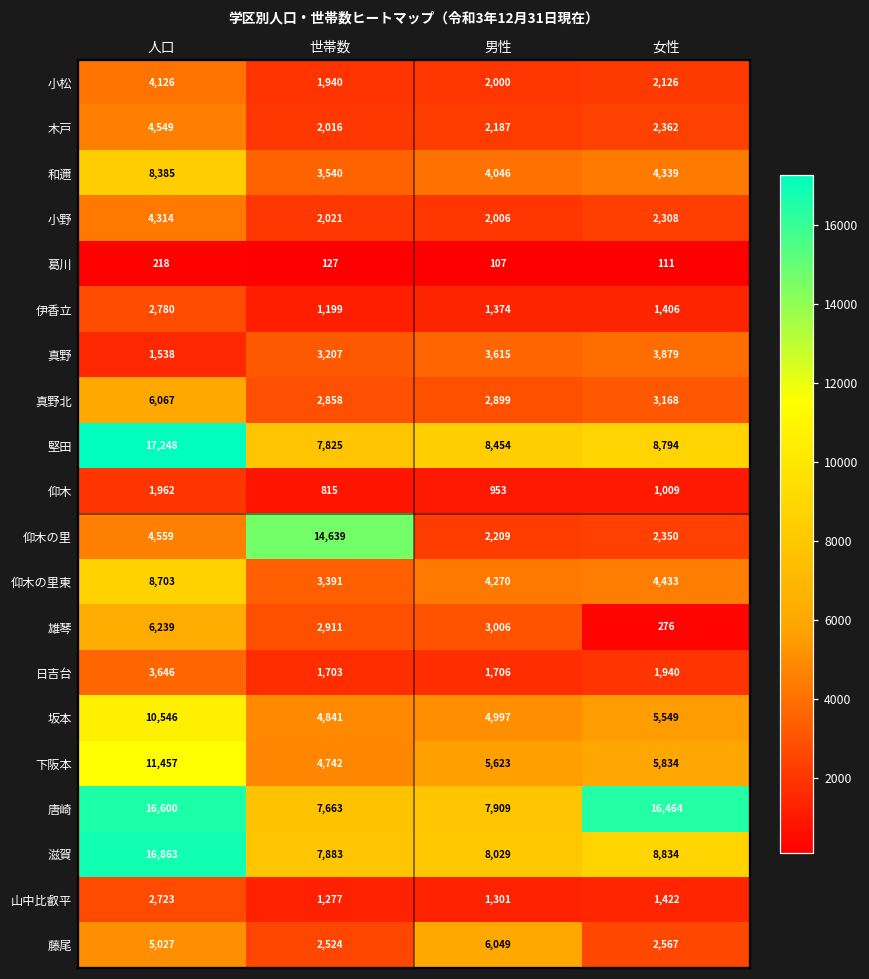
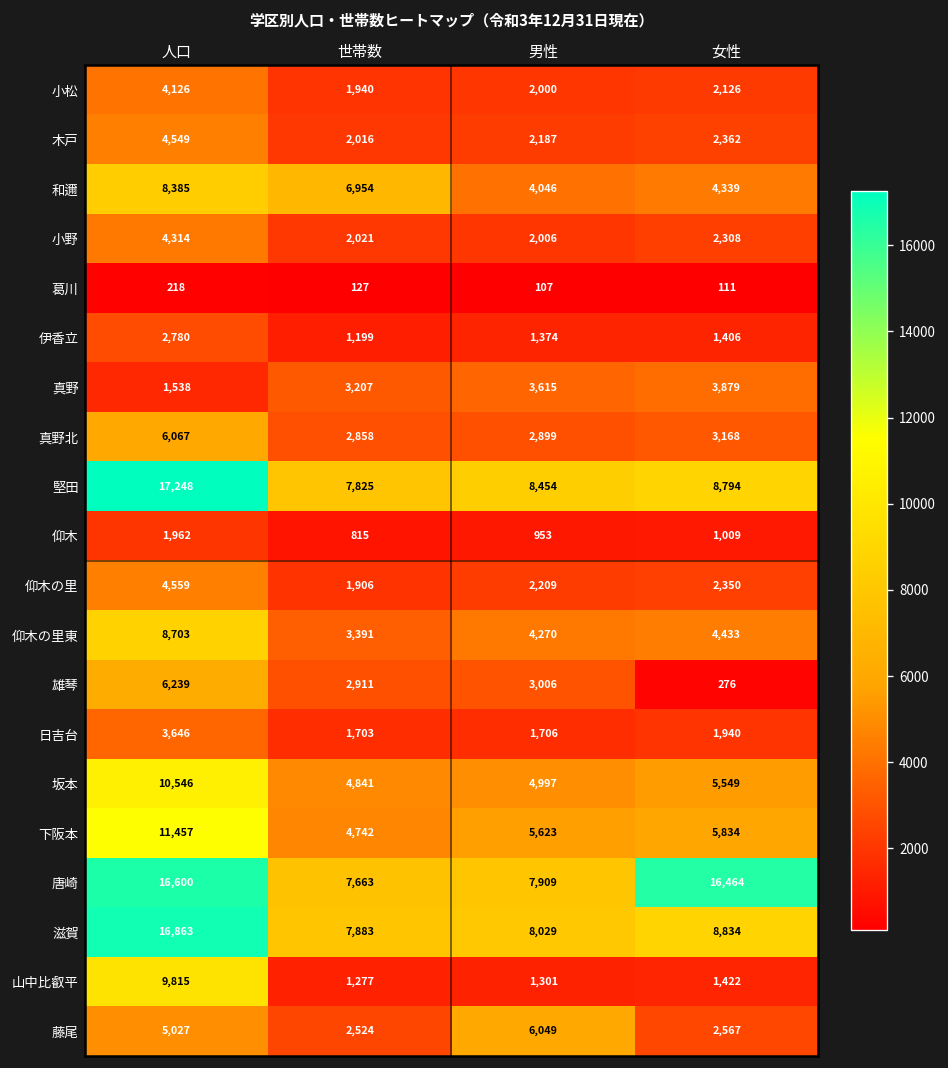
  {
    "小松": {
      "人口": "4,126",
      "世帯数": "1,940",
      "男性": "2,000",
      "女性": "2,126"
    },
    "木戸": {
      "人口": "4,549",
      "世帯数": "2,016",
      "男性": "2,187",
      "女性": "2,362"
    },
    "和邇": {
      "人口": "8,385",
-     "世帯数": "3,540",
+     "世帯数": "6,954",
      "男性": "4,046",
      "女性": "4,339"
    },
    "小野": {
      "人口": "4,314",
      "世帯数": "2,021",
      "男性": "2,006",
      "女性": "2,308"
    },
    "葛川": {
      "人口": "218",
      "世帯数": "127",
      "男性": "107",
      "女性": "111"
    },
    "伊香立": {
      "人口": "2,780",
      "世帯数": "1,199",
      "男性": "1,374",
      "女性": "1,406"
    },
    "真野": {
      "人口": "1,538",
      "世帯数": "3,207",
      "男性": "3,615",
      "女性": "3,879"
    },
    "真野北": {
      "人口": "6,067",
      "世帯数": "2,858",
      "男性": "2,899",
      "女性": "3,168"
    },
    "堅田": {
      "人口": "17,248",
      "世帯数": "7,825",
      "男性": "8,454",
      "女性": "8,794"
    },
    "仰木": {
      "人口": "1,962",
      "世帯数": "815",
      "男性": "953",
      "女性": "1,009"
    },
    "仰木の里": {
      "人口": "4,559",
-     "世帯数": "14,639",
+     "世帯数": "1,906",
      "男性": "2,209",
      "女性": "2,350"
    },
    "仰木の里東": {
      "人口": "8,703",
      "世帯数": "3,391",
      "男性": "4,270",
      "女性": "4,433"
    },
    "雄琴": {
      "人口": "6,239",
      "世帯数": "2,911",
      "男性": "3,006",
      "女性": "276"
    },
    "日吉台": {
      "人口": "3,646",
      "世帯数": "1,703",
      "男性": "1,706",
      "女性": "1,940"
    },
    "坂本": {
      "人口": "10,546",
      "世帯数": "4,841",
      "男性": "4,997",
      "女性": "5,549"
    },
    "下阪本": {
      "人口": "11,457",
      "世帯数": "4,742",
      "男性": "5,623",
      "女性": "5,834"
    },
    "唐崎": {
      "人口": "16,600",
      "世帯数": "7,663",
      "男性": "7,909",
      "女性": "16,464"
    },
    "滋賀": {
      "人口": "16,863",
      "世帯数": "7,883",
      "男性": "8,029",
      "女性": "8,834"
    },
    "山中比叡平": {
-     "人口": "2,723",
+     "人口": "9,815",
      "世帯数": "1,277",
      "男性": "1,301",
      "女性": "1,422"
    },
    "藤尾": {
      "人口": "5,027",
      "世帯数": "2,524",
      "男性": "6,049",
      "女性": "2,567"
    }
  }
